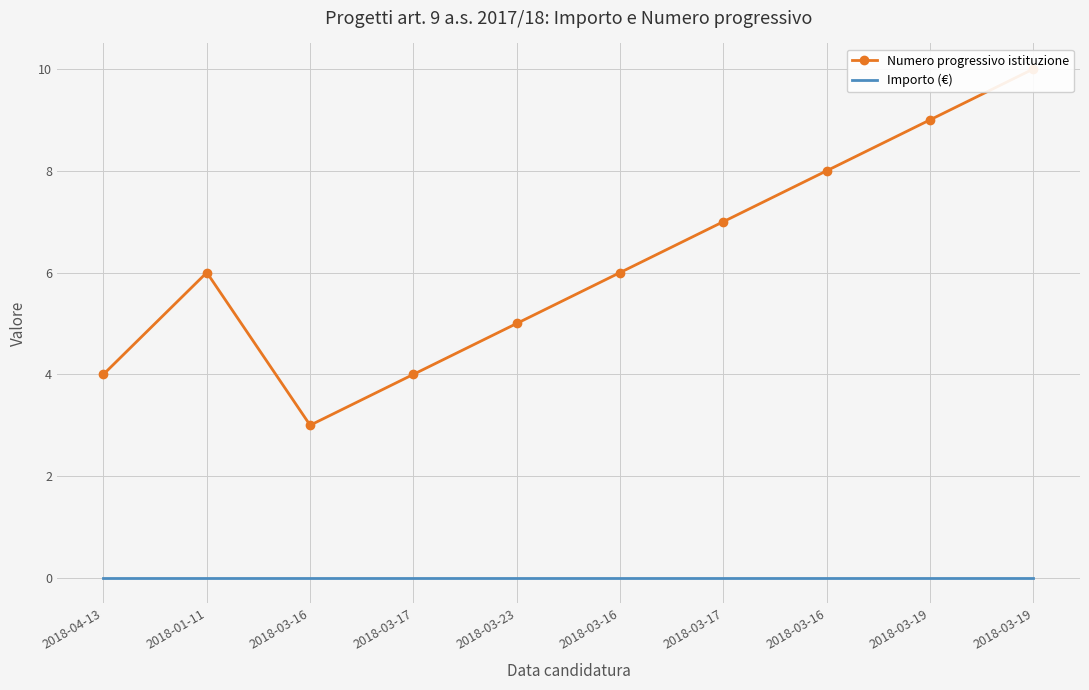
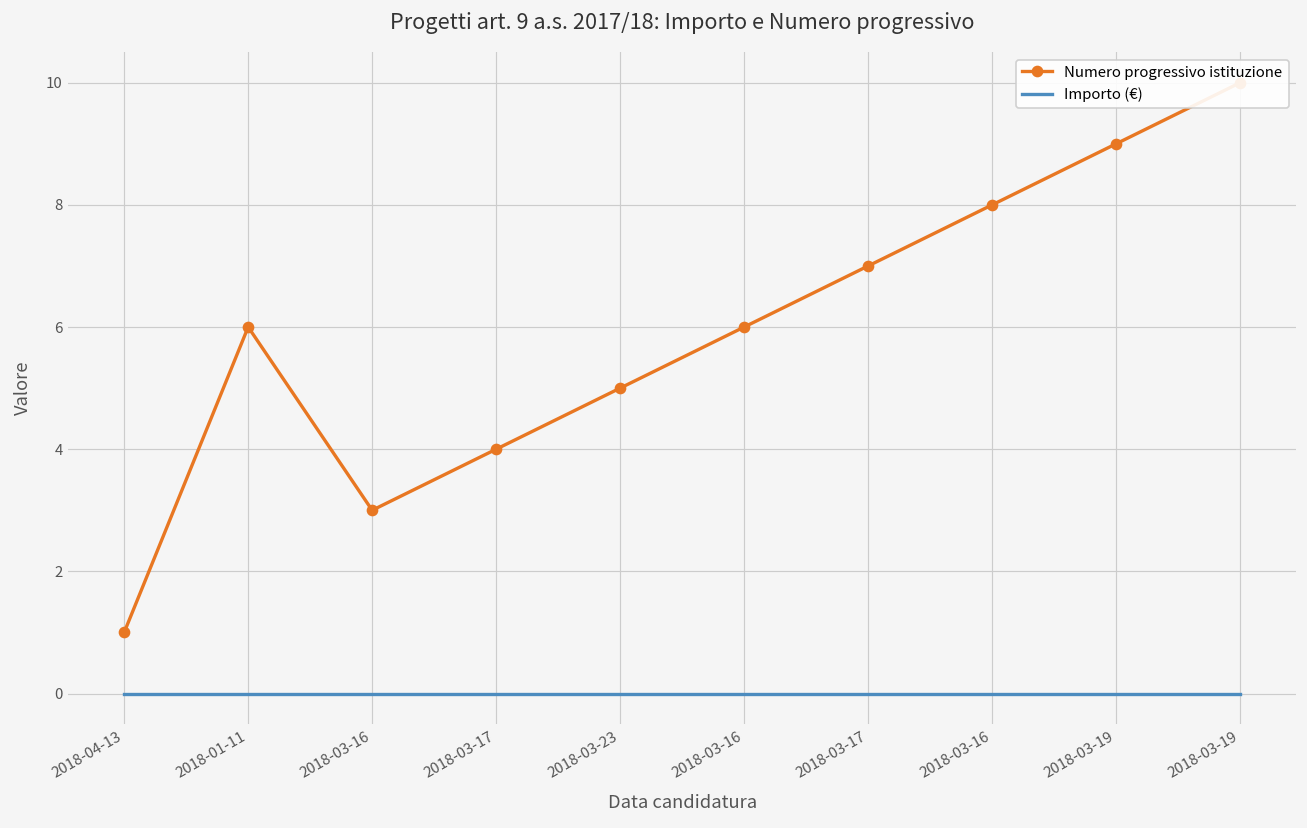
  {
    "Numero progressivo istituzione": {
-     "2018-04-13": 4,
+     "2018-04-13": 1,
      "2018-01-11": 6,
      "2018-03-23": 5
    },
    "Importo (€)": {
      "2018-04-13": 0,
      "2018-01-11": 0,
      "2018-03-23": 0
    }
  }
